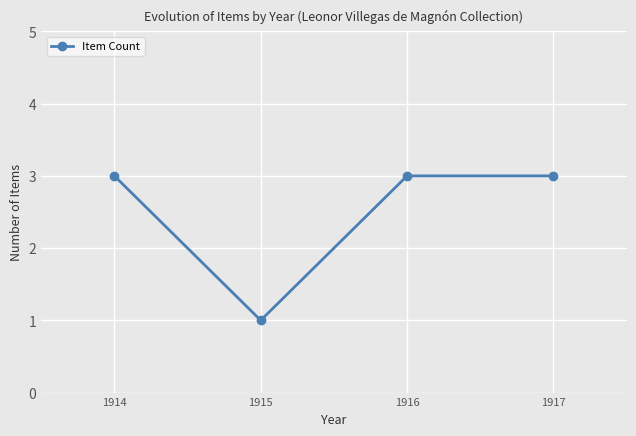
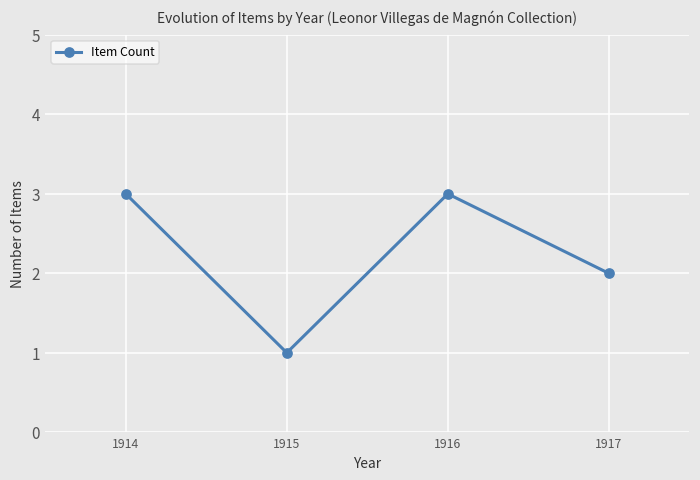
  {
    "1914": 3,
    "1915": 1,
    "1916": 3,
-   "1917": 3
+   "1917": 2
  }
